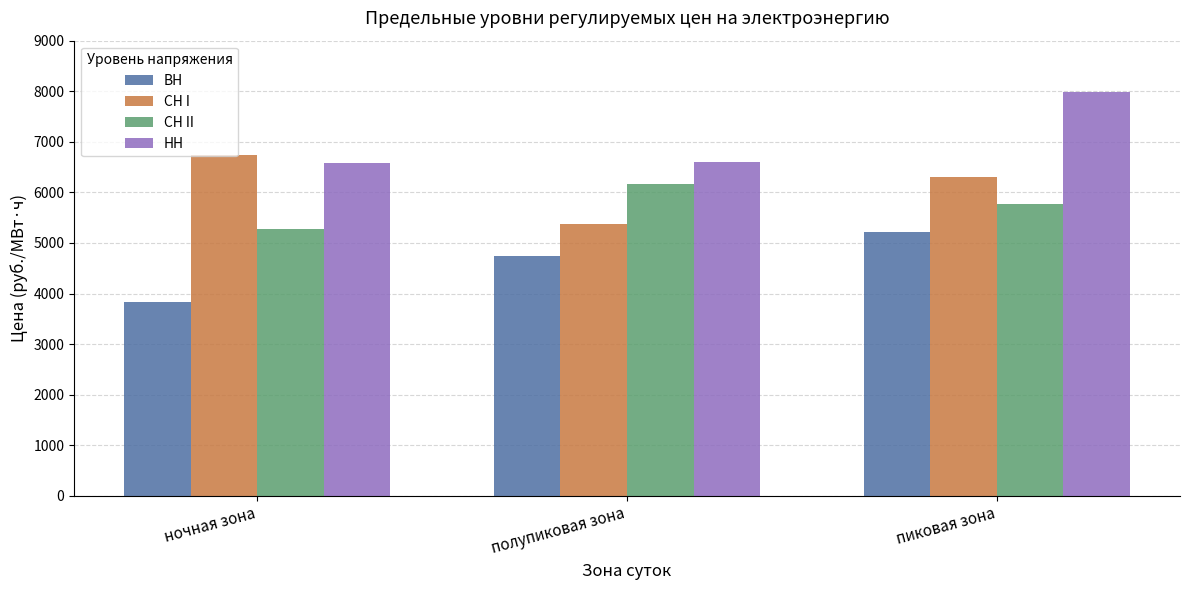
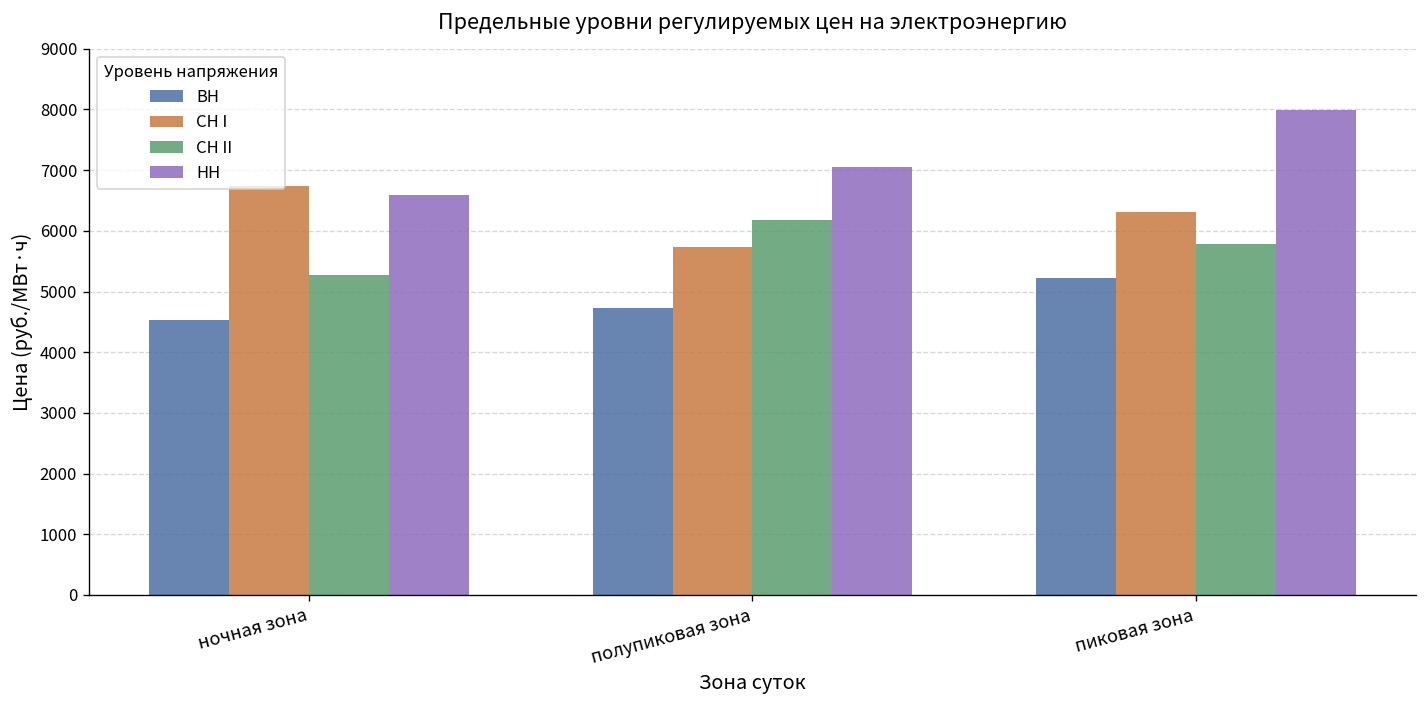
  {
    "ВН": {
-     "ночная зона": 3800,
+     "ночная зона": 4500,
      "полупиковая зона": 4700,
      "пиковая зона": 5200
    },
    "СН I": {
-     "полупиковая зона": 5400,
+     "полупиковая зона": 5700,
      "пиковая зона": 6300
    },
    "СН II": {
      "ночная зона": 5300,
      "полупиковая зона": 6200,
      "пиковая зона": 5800
    },
    "НН": {
      "ночная зона": 6600,
-     "полупиковая зона": 6600,
+     "полупиковая зона": 7100,
      "пиковая зона": 8000
    }
  }
